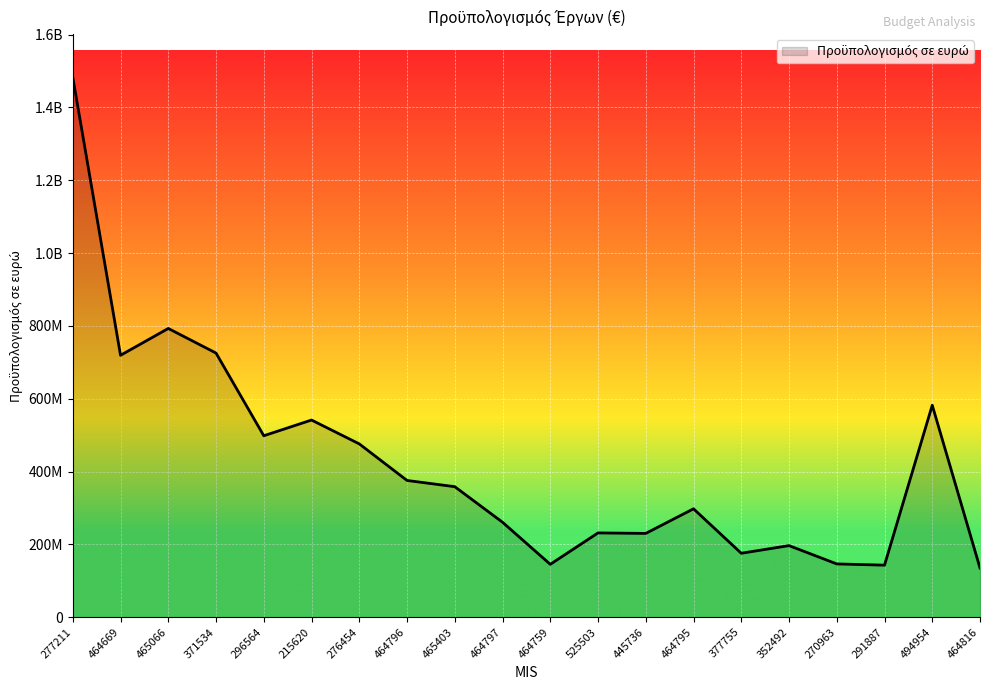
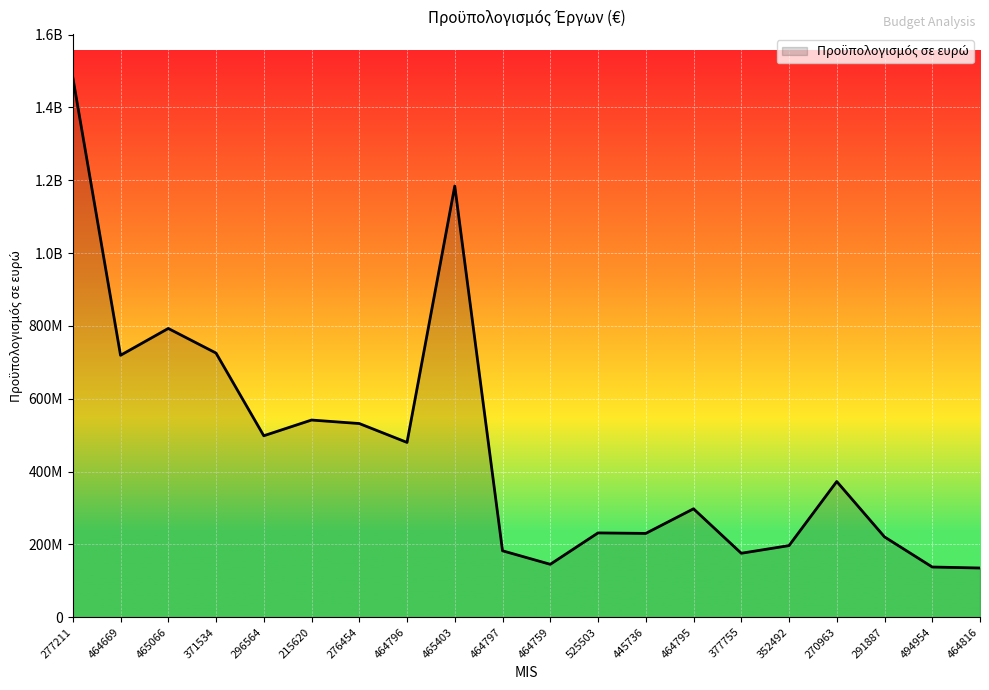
  {
    "277211": 1480000000,
    "464669": 720000000,
    "465066": 790000000,
    "371534": 730000000,
    "296564": 500000000,
    "215620": 540000000,
-   "276454": 480000000,
-   "464796": 380000000,
-   "465403": 360000000,
-   "464797": 260000000,
+   "276454": 530000000,
+   "464796": 480000000,
+   "465403": 1180000000,
+   "464797": 180000000,
    "464759": 150000000,
    "525503": 230000000,
    "445736": 230000000,
    "464795": 300000000,
    "377755": 180000000,
    "352492": 200000000,
-   "270963": 150000000,
-   "291887": 140000000,
-   "494954": 580000000,
+   "270963": 370000000,
+   "291887": 220000000,
+   "494954": 140000000,
    "464816": 130000000
  }
